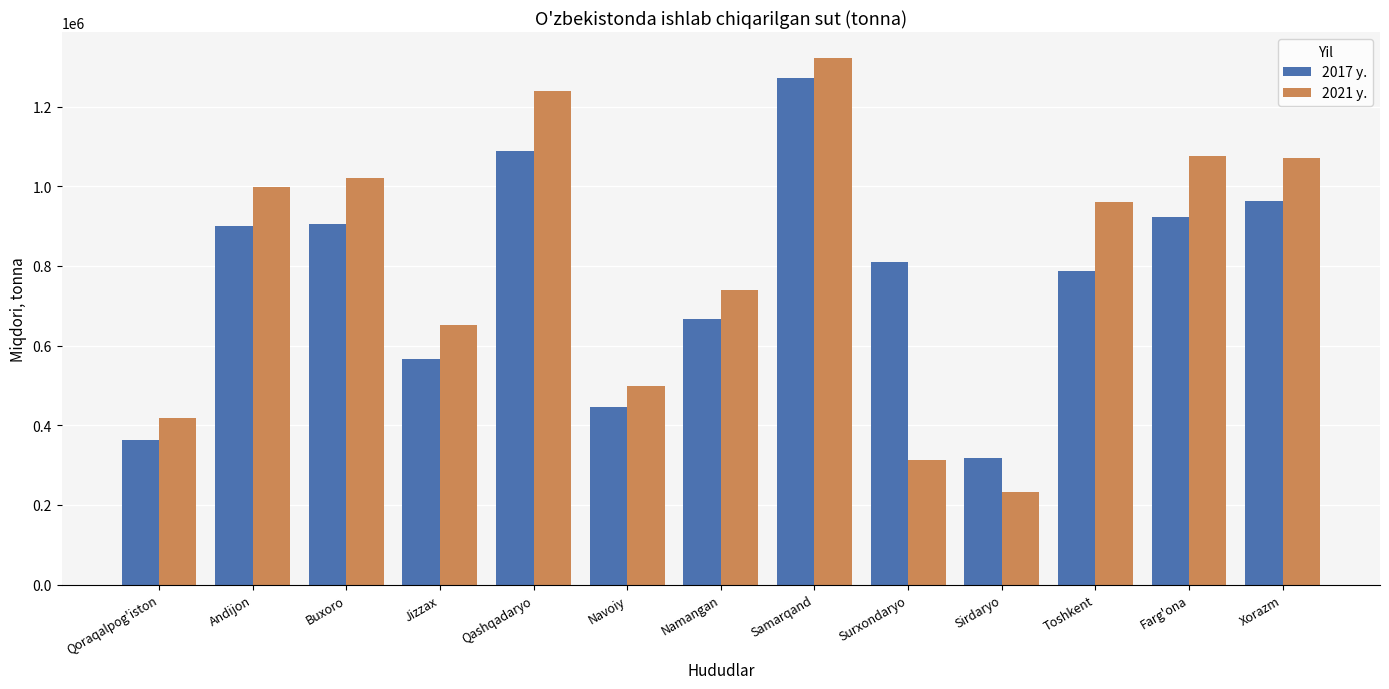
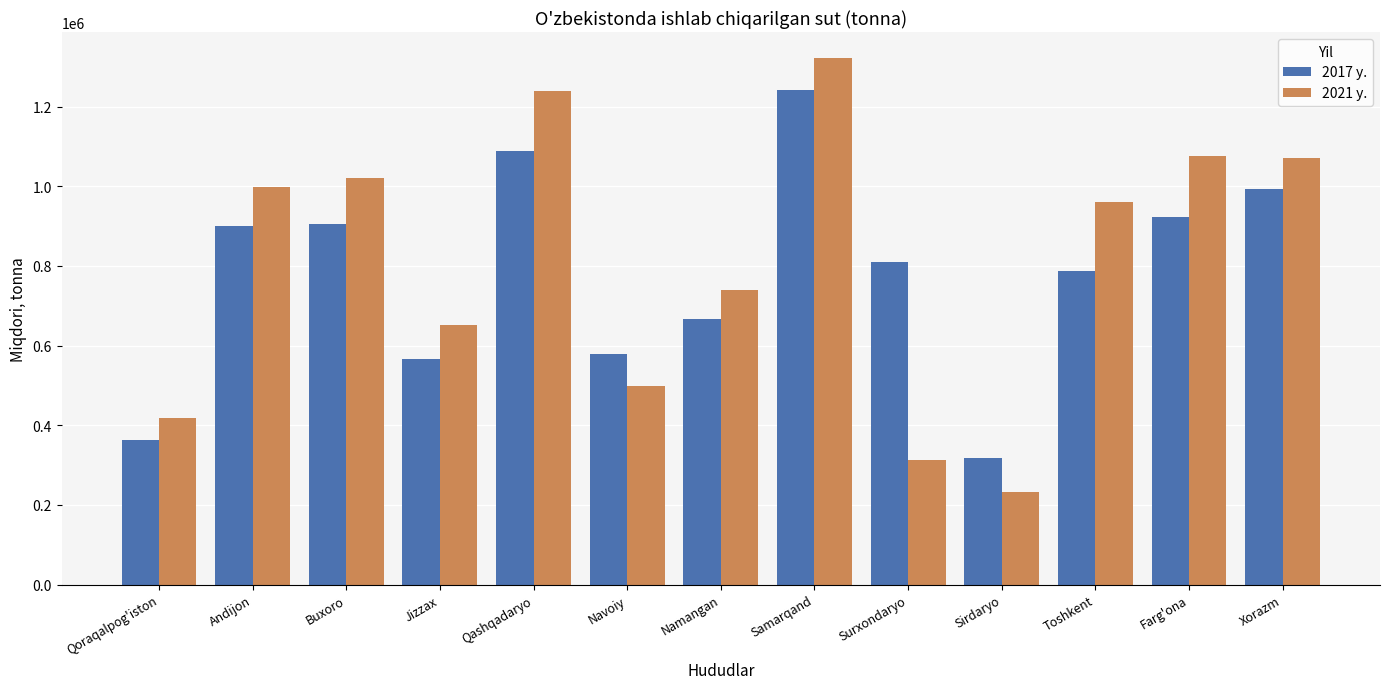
  {
    "2017 y.": {
      "Qoraqalpog'iston": 360000,
      "Andijon": 900000,
      "Buxoro": 910000,
      "Jizzax": 570000,
      "Qashqadaryo": 1090000,
-     "Navoiy": 440000,
+     "Navoiy": 580000,
      "Namangan": 670000,
-     "Samarqand": 1270000,
+     "Samarqand": 1240000,
      "Surxondaryo": 810000,
      "Sirdaryo": 320000,
      "Toshkent": 790000,
      "Farg'ona": 920000,
-     "Xorazm": 960000
+     "Xorazm": 990000
    },
    "2021 y.": {
      "Qoraqalpog'iston": 420000,
      "Andijon": 1000000,
      "Buxoro": 1020000,
      "Jizzax": 650000,
      "Qashqadaryo": 1240000,
      "Navoiy": 500000,
      "Namangan": 740000,
      "Samarqand": 1320000,
      "Surxondaryo": 310000,
      "Sirdaryo": 230000,
      "Toshkent": 960000,
      "Farg'ona": 1080000,
      "Xorazm": 1070000
    }
  }
